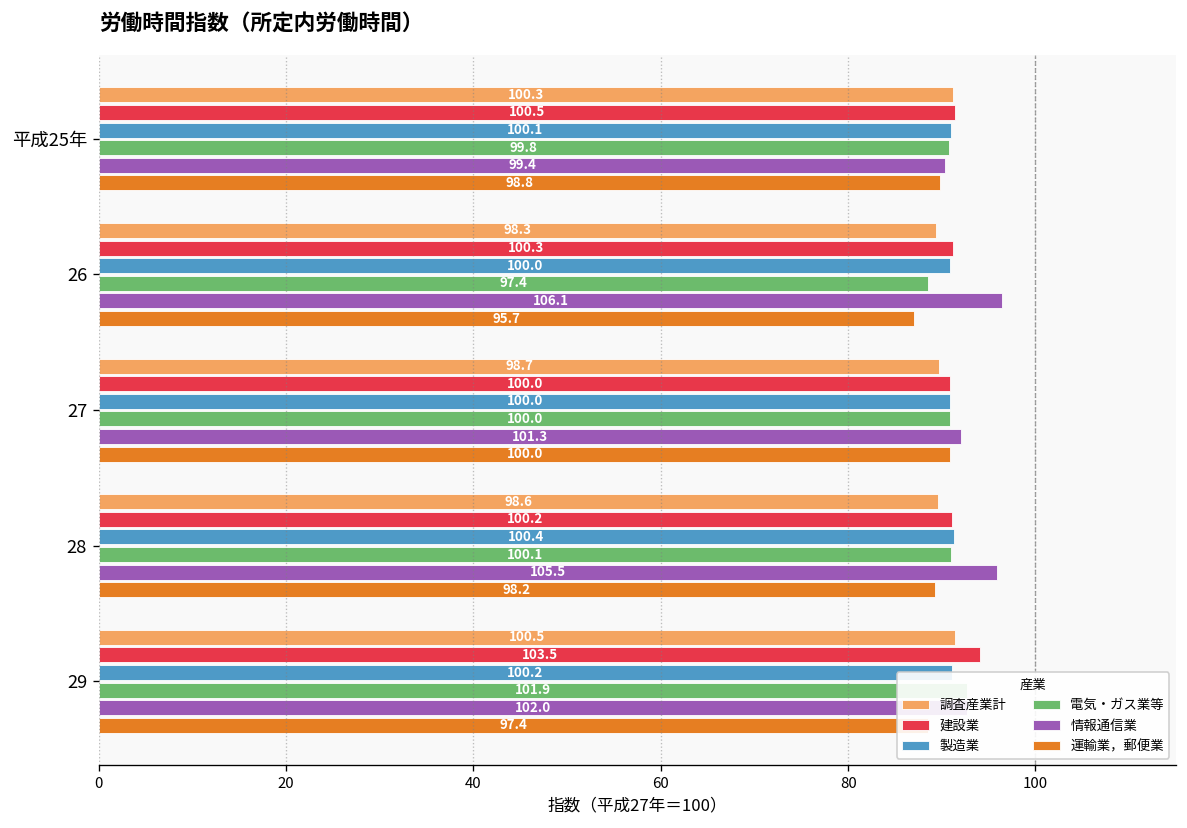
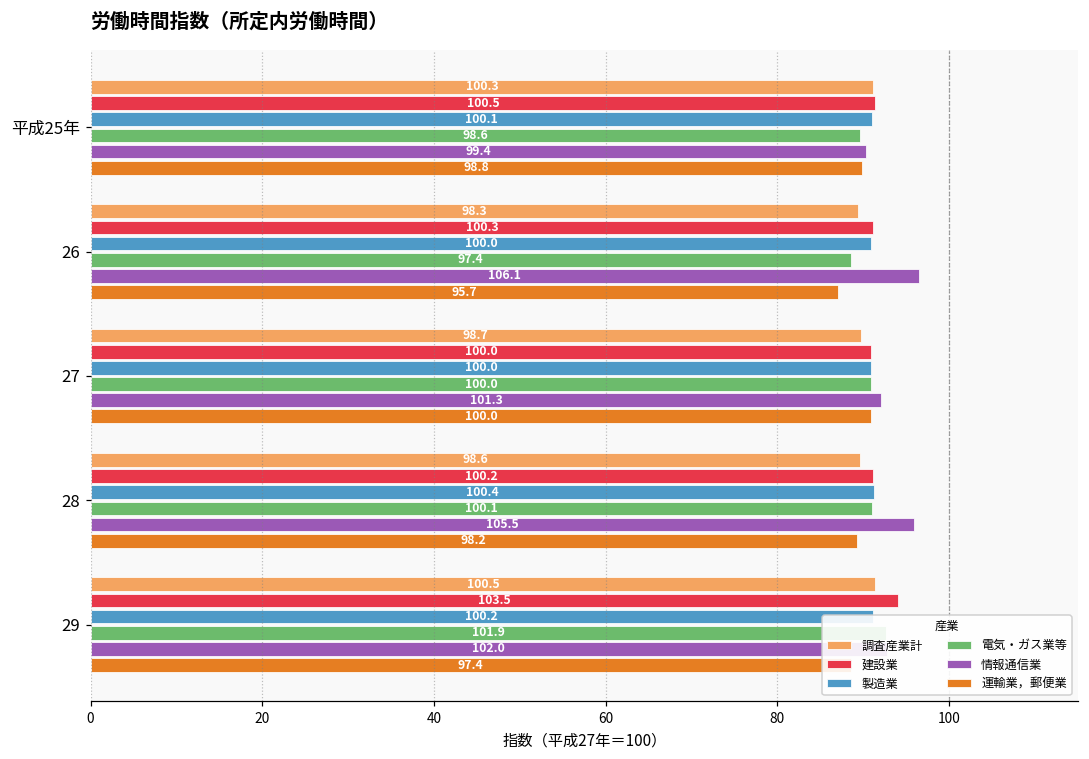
  {
    "電気・ガス業等": {
-     "平成25年": 99.8
+     "平成25年": 98.6
    }
  }
